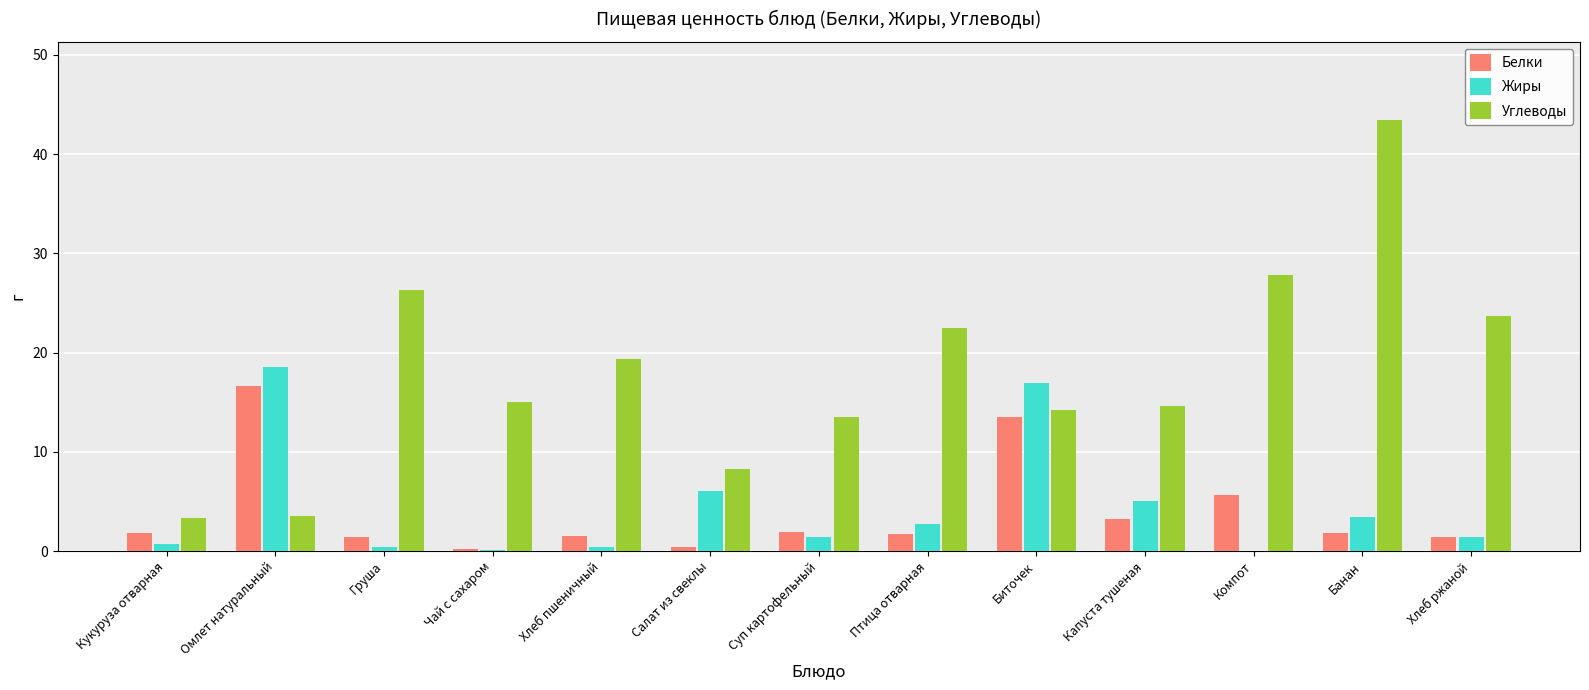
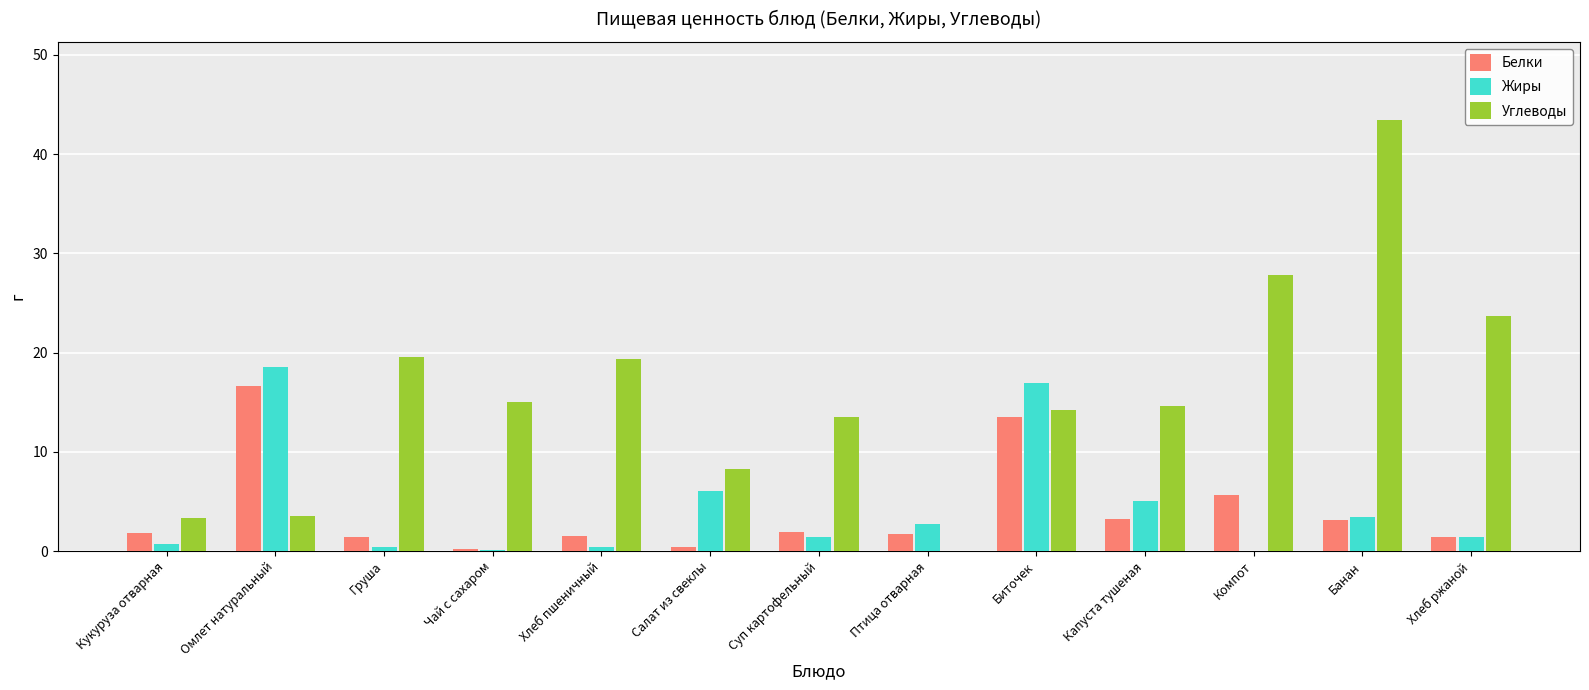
  {
    "Белки": {
      "Кукуруза отварная": 2,
      "Омлет натуральный": 17,
      "Груша": 1,
      "Хлеб пшеничный": 2,
      "Салат из свеклы": 0,
      "Суп картофельный": 2,
      "Птица отварная": 2,
      "Биточек": 13,
      "Капуста тушеная": 3,
      "Компот": 6,
-     "Банан": 2,
+     "Банан": 3,
      "Хлеб ржаной": 1
    },
    "Жиры": {
      "Кукуруза отварная": 1,
      "Омлет натуральный": 19,
      "Груша": 0,
      "Хлеб пшеничный": 0,
      "Салат из свеклы": 6,
      "Суп картофельный": 1,
      "Птица отварная": 3,
      "Биточек": 17,
      "Капуста тушеная": 5,
      "Банан": 3,
      "Хлеб ржаной": 1
    },
    "Углеводы": {
      "Кукуруза отварная": 3,
      "Омлет натуральный": 4,
-     "Груша": 26,
+     "Груша": 20,
      "Чай с сахаром": 15,
      "Хлеб пшеничный": 19,
      "Салат из свеклы": 8,
      "Суп картофельный": 14,
-     "Птица отварная": 22,
+     "Птица отварная": 0,
      "Биточек": 14,
      "Капуста тушеная": 15,
      "Компот": 28,
      "Банан": 43,
      "Хлеб ржаной": 24
    }
  }
